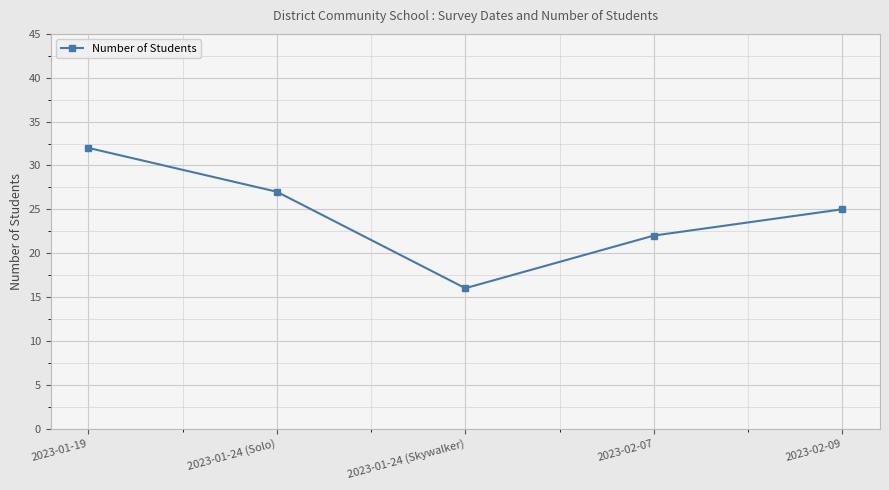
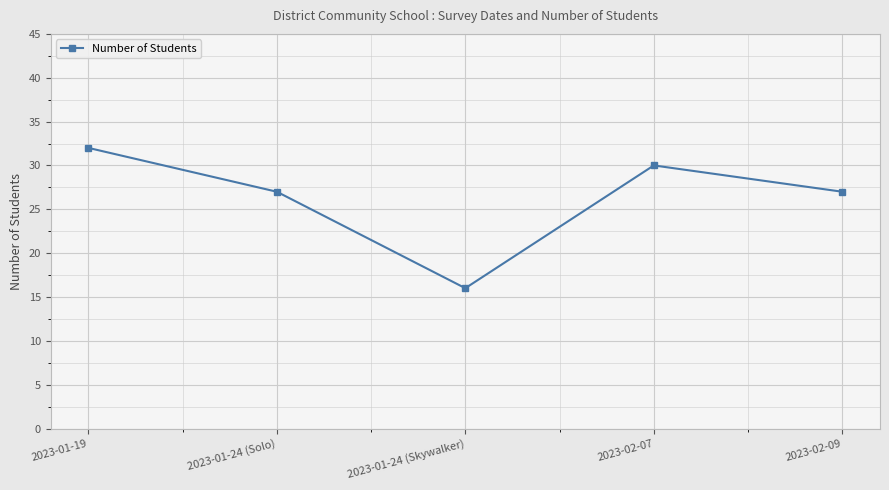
  {
    "2023-01-19": 32,
    "2023-01-24 (Solo)": 27,
    "2023-01-24 (Skywalker)": 16,
-   "2023-02-07": 22,
-   "2023-02-09": 25
+   "2023-02-07": 30,
+   "2023-02-09": 27
  }
